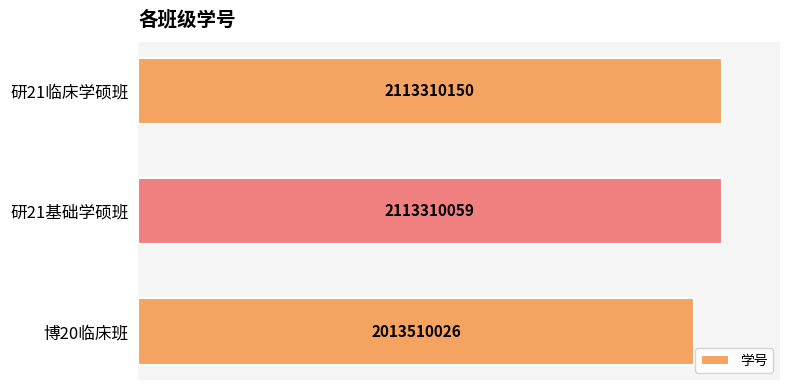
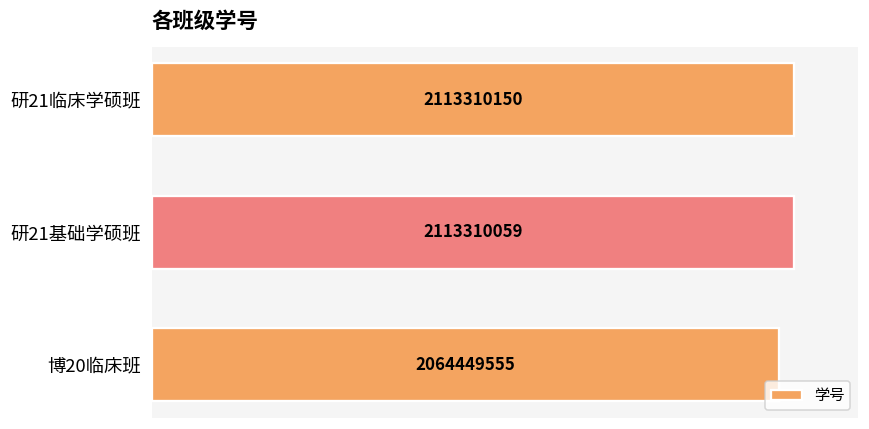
  {
    "研21临床学硕班": 2113310150,
    "研21基础学硕班": 2113310059,
-   "博20临床班": 2013510026
+   "博20临床班": 2064449555
  }
